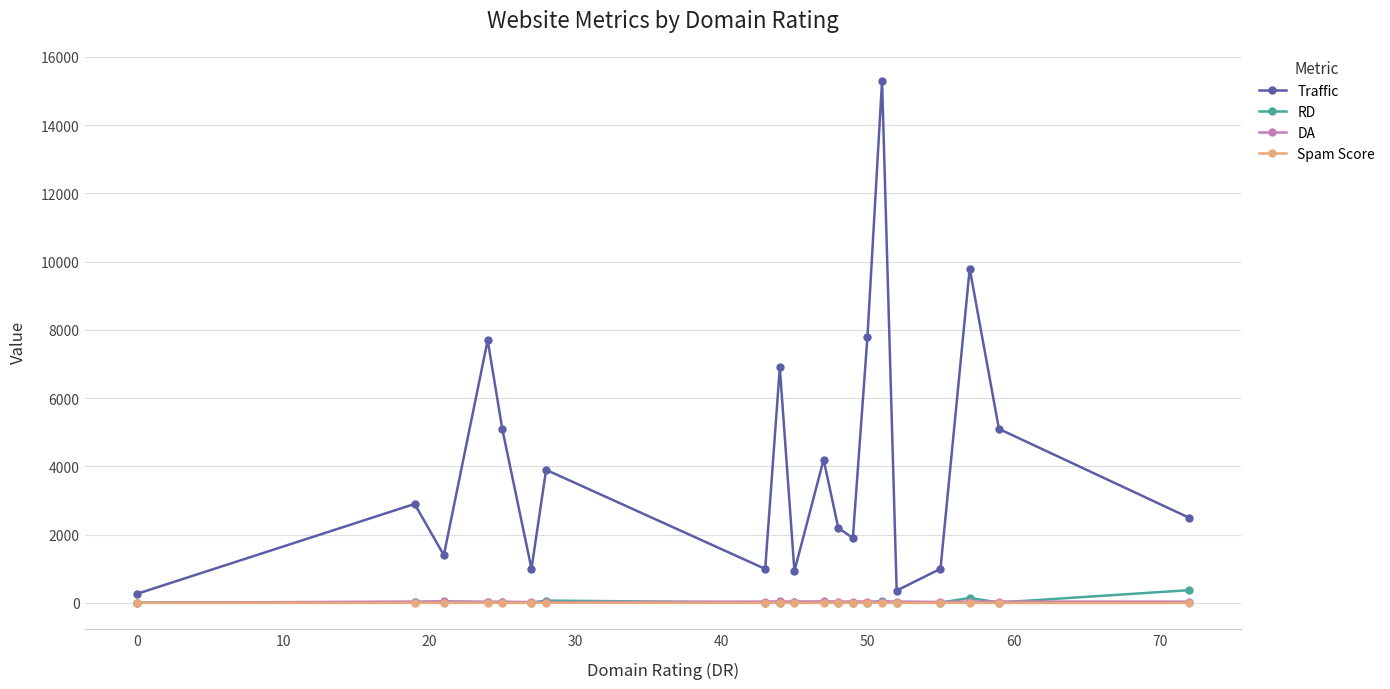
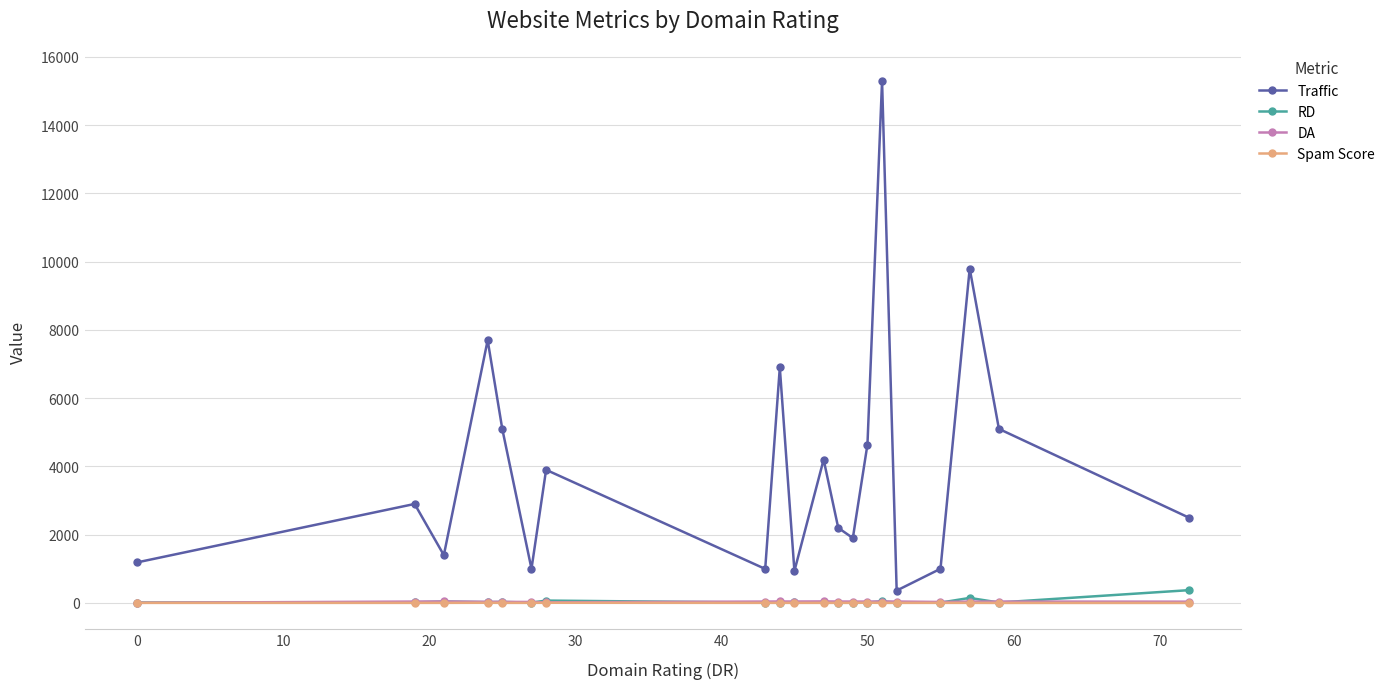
  {
    "Traffic": {
-     "0": 300,
-     "50": 7800
+     "0": 1200,
+     "50": 4600
    }
  }
